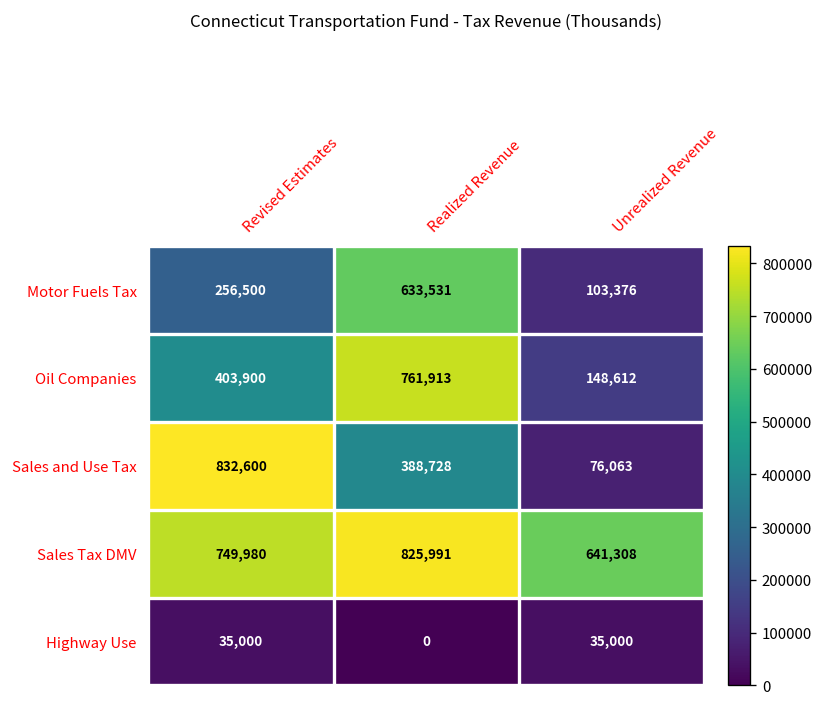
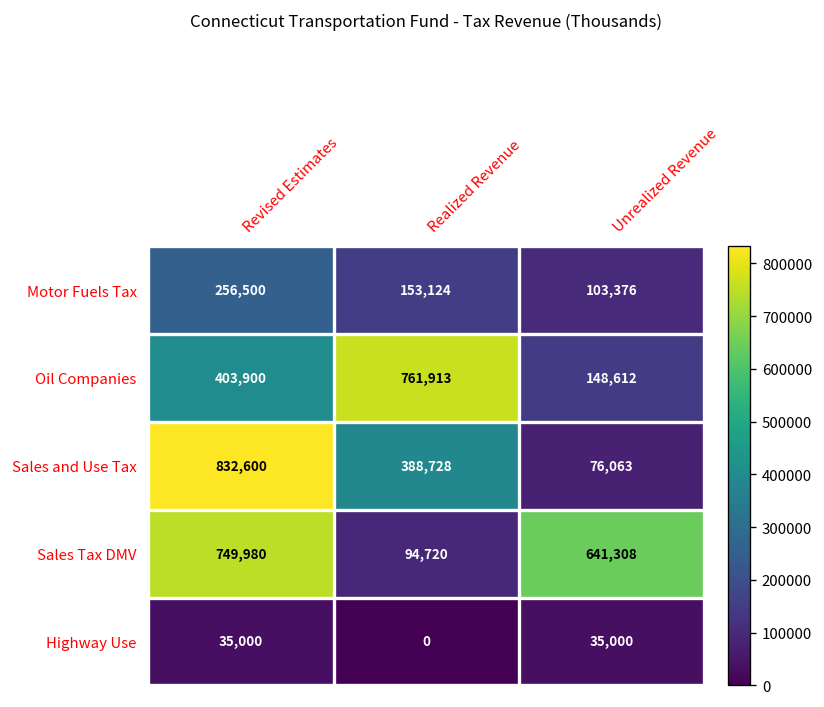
  {
    "Motor Fuels Tax": {
      "Revised Estimates": "256,500",
-     "Realized Revenue": "633,531",
+     "Realized Revenue": "153,124",
      "Unrealized Revenue": "103,376"
    },
    "Oil Companies": {
      "Revised Estimates": "403,900",
      "Realized Revenue": "761,913",
      "Unrealized Revenue": "148,612"
    },
    "Sales and Use Tax": {
      "Revised Estimates": "832,600",
      "Realized Revenue": "388,728",
      "Unrealized Revenue": "76,063"
    },
    "Sales Tax DMV": {
      "Revised Estimates": "749,980",
-     "Realized Revenue": "825,991",
+     "Realized Revenue": "94,720",
      "Unrealized Revenue": "641,308"
    },
    "Highway Use": {
      "Revised Estimates": "35,000",
      "Realized Revenue": "0",
      "Unrealized Revenue": "35,000"
    }
  }
